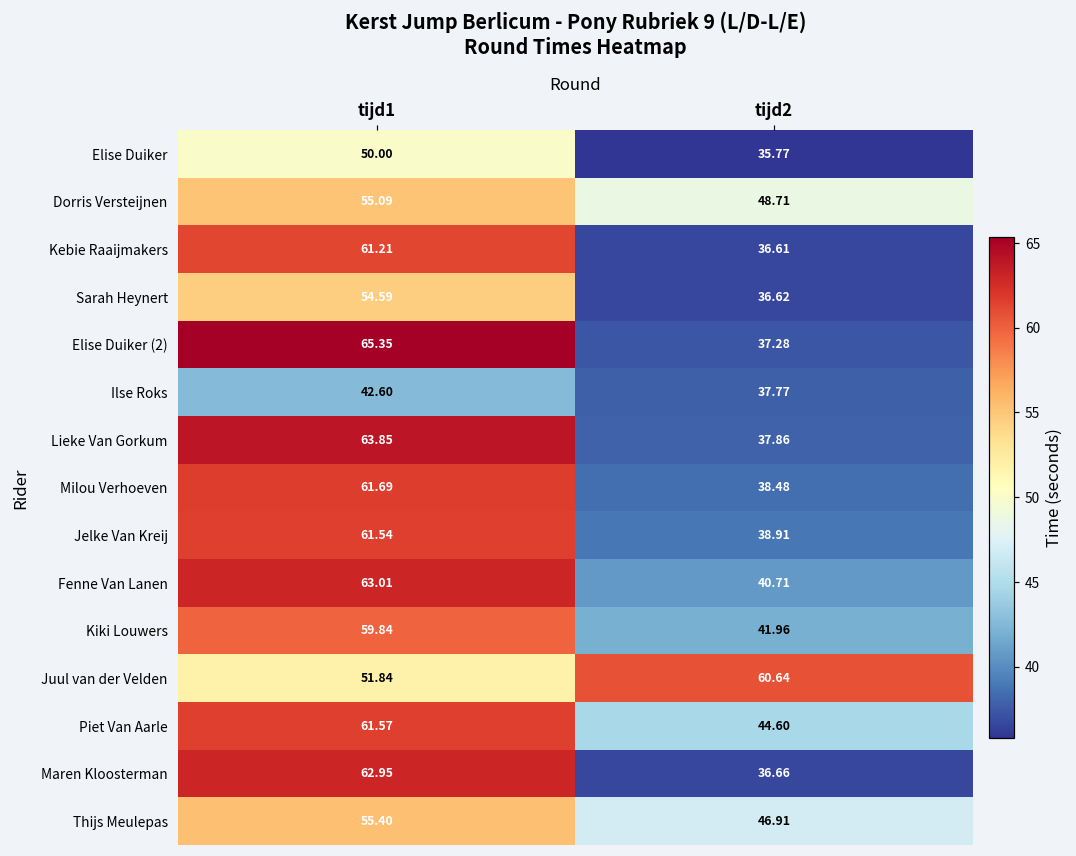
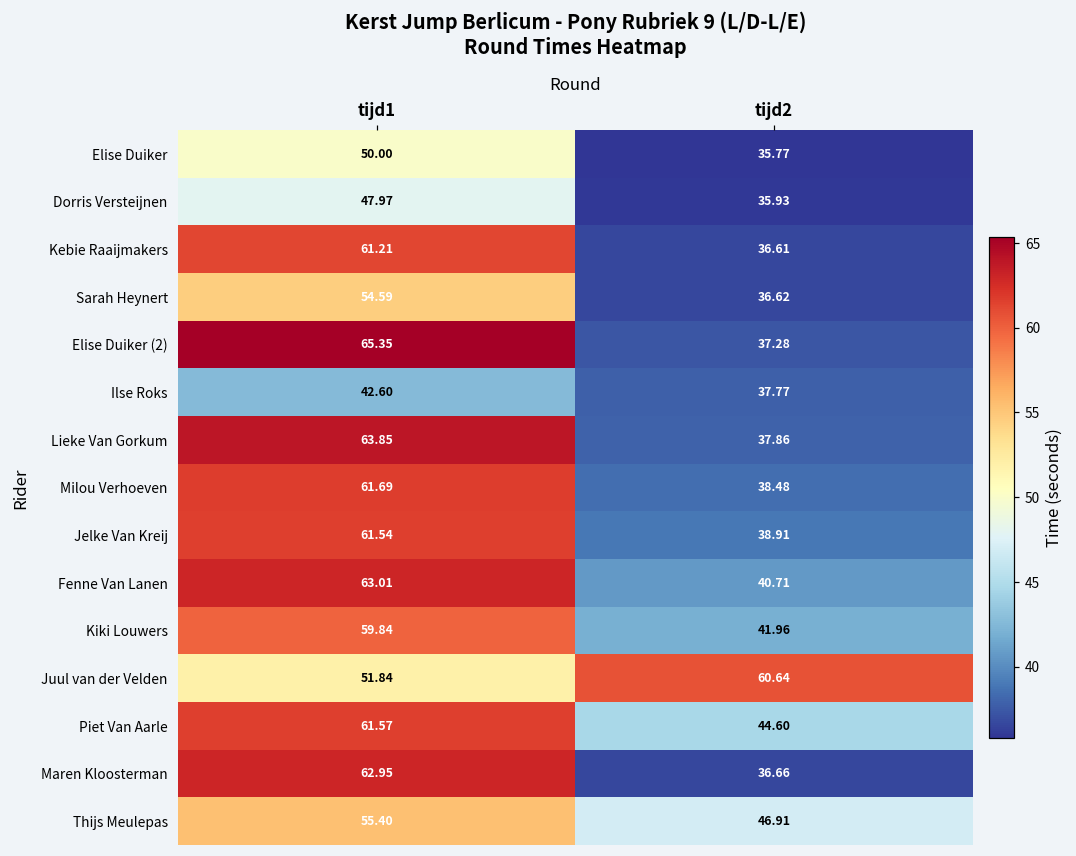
  {
    "Elise Duiker": {
      "tijd1": 50.00,
      "tijd2": 35.77
    },
    "Dorris Versteijnen": {
-     "tijd1": 55.09,
-     "tijd2": 48.71
+     "tijd1": 47.97,
+     "tijd2": 35.93
    },
    "Kebie Raaijmakers": {
      "tijd1": 61.21,
      "tijd2": 36.61
    },
    "Sarah Heynert": {
      "tijd1": 54.59,
      "tijd2": 36.62
    },
    "Elise Duiker (2)": {
      "tijd1": 65.35,
      "tijd2": 37.28
    },
    "Ilse Roks": {
      "tijd1": 42.60,
      "tijd2": 37.77
    },
    "Lieke Van Gorkum": {
      "tijd1": 63.85,
      "tijd2": 37.86
    },
    "Milou Verhoeven": {
      "tijd1": 61.69,
      "tijd2": 38.48
    },
    "Jelke Van Kreij": {
      "tijd1": 61.54,
      "tijd2": 38.91
    },
    "Fenne Van Lanen": {
      "tijd1": 63.01,
      "tijd2": 40.71
    },
    "Kiki Louwers": {
      "tijd1": 59.84,
      "tijd2": 41.96
    },
    "Juul van der Velden": {
      "tijd1": 51.84,
      "tijd2": 60.64
    },
    "Piet Van Aarle": {
      "tijd1": 61.57,
      "tijd2": 44.60
    },
    "Maren Kloosterman": {
      "tijd1": 62.95,
      "tijd2": 36.66
    },
    "Thijs Meulepas": {
      "tijd1": 55.40,
      "tijd2": 46.91
    }
  }
